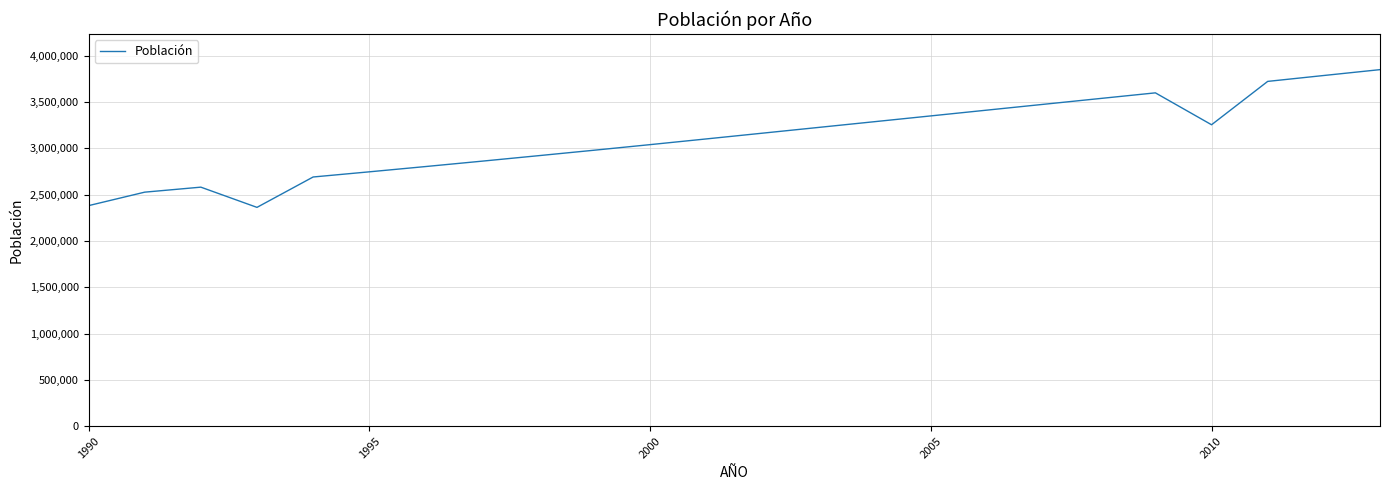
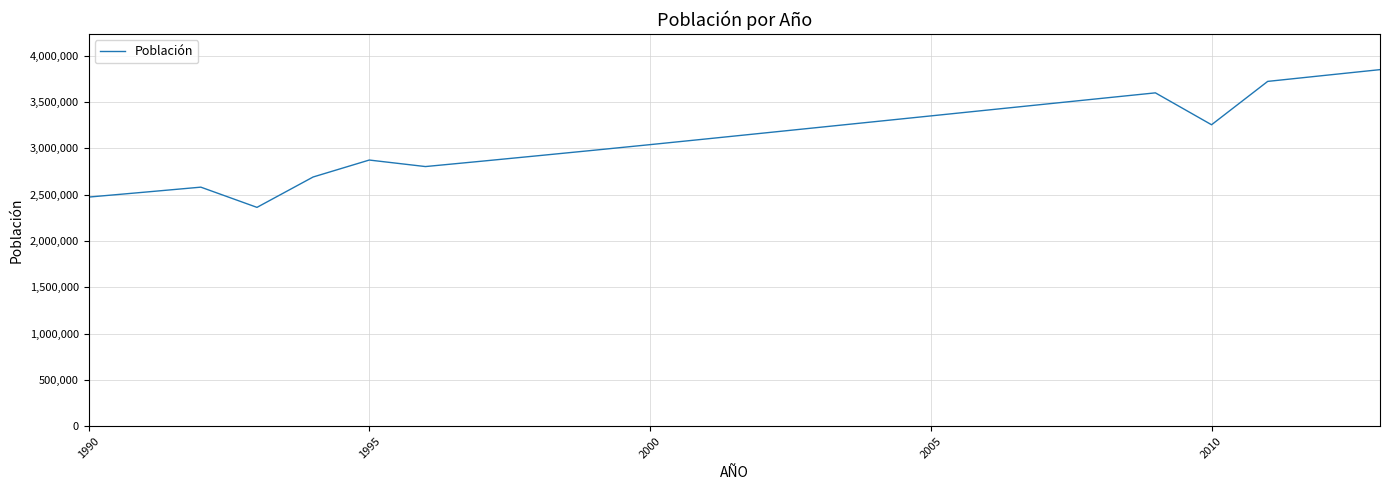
  {
-   "1990": "2,400,000",
-   "1995": "2,700,000",
+   "1990": "2,500,000",
+   "1995": "2,900,000",
    "2000": "3,000,000",
    "2005": "3,400,000",
    "2010": "3,300,000"
  }
